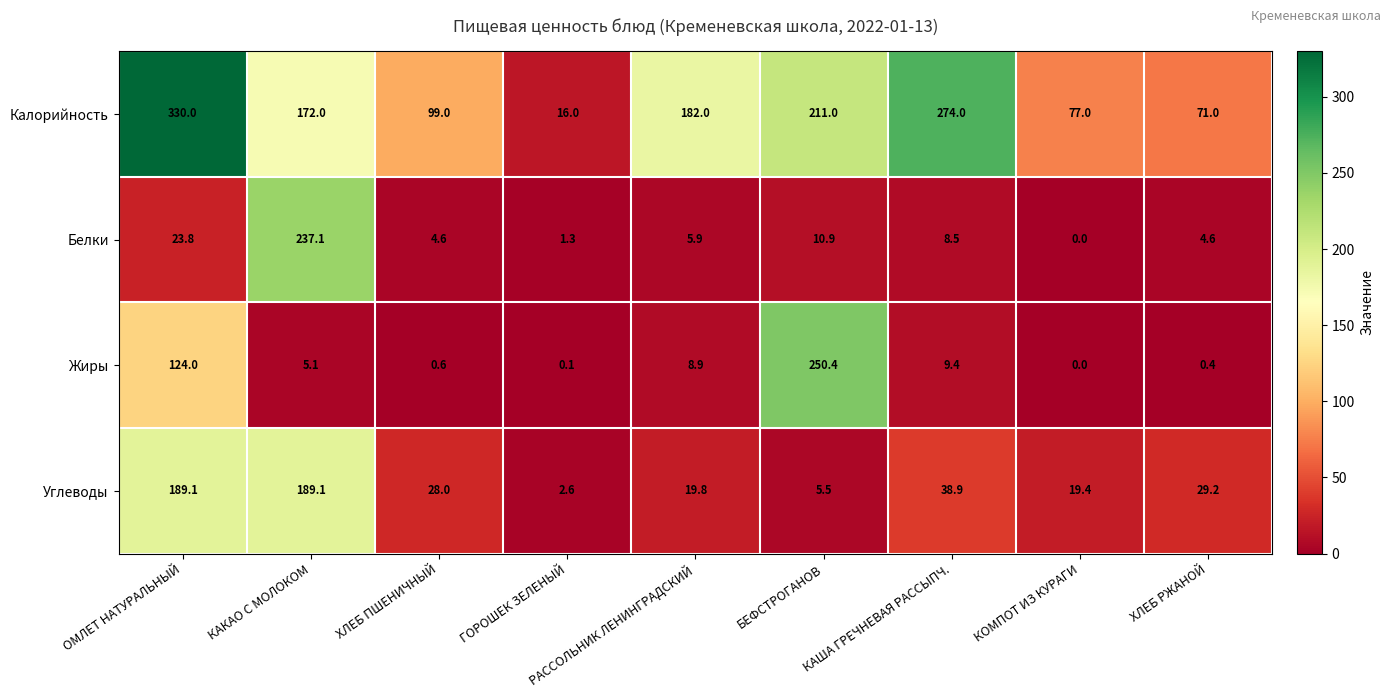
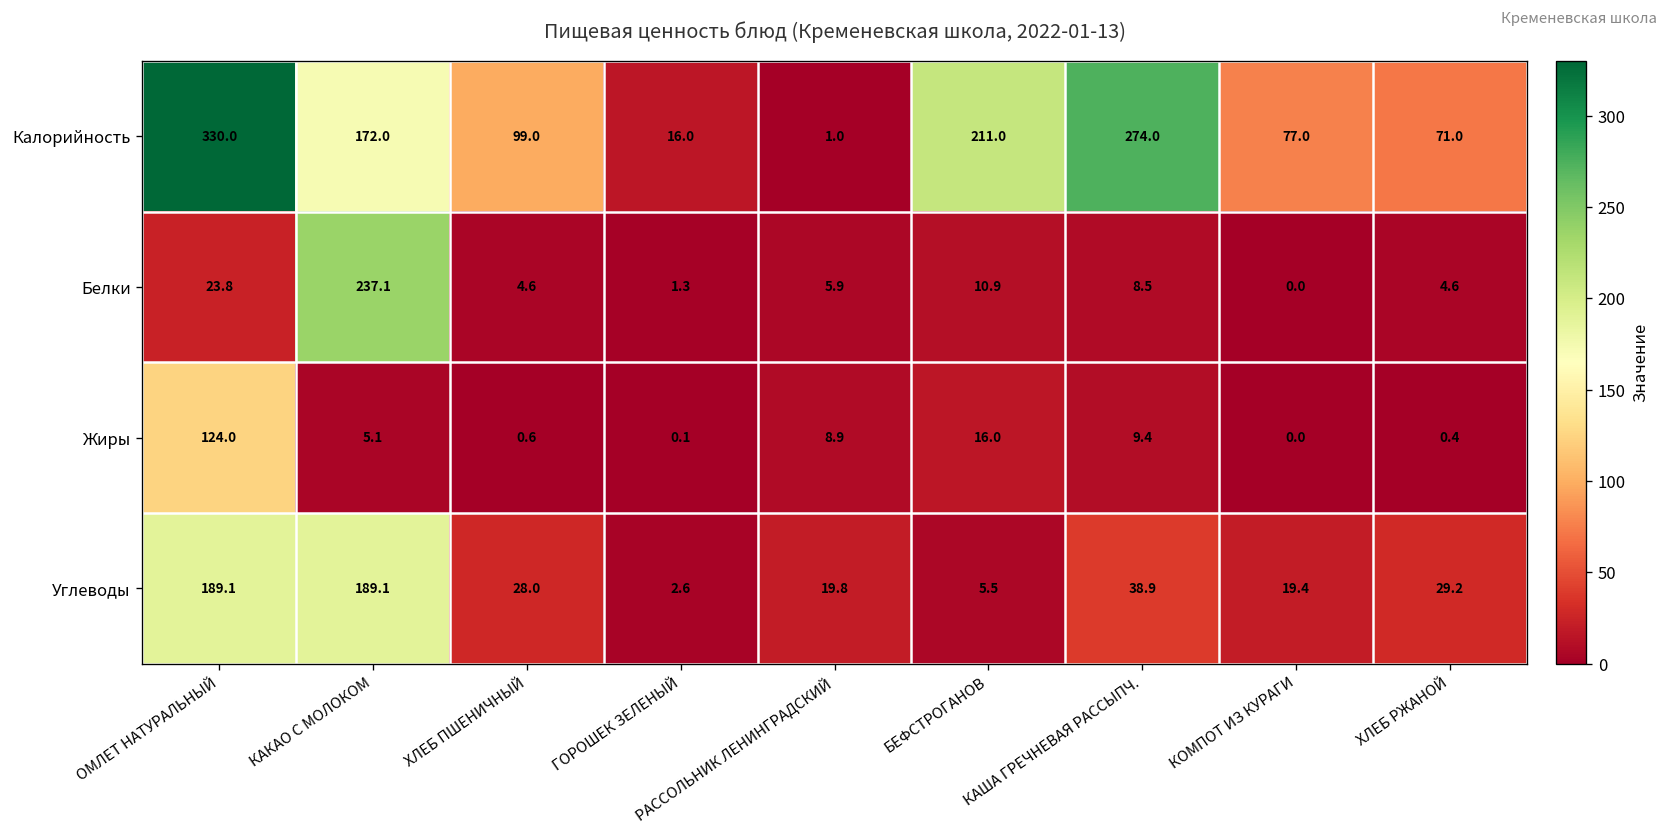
  {
    "Калорийность": {
      "ОМЛЕТ НАТУРАЛЬНЫЙ": 330.0,
      "КАКАО С МОЛОКОМ": 172.0,
      "ХЛЕБ ПШЕНИЧНЫЙ": 99.0,
      "ГОРОШЕК ЗЕЛЕНЫЙ": 16.0,
-     "РАССОЛЬНИК ЛЕНИНГРАДСКИЙ": 182.0,
+     "РАССОЛЬНИК ЛЕНИНГРАДСКИЙ": 1.0,
      "БЕФСТРОГАНОВ": 211.0,
      "КАША ГРЕЧНЕВАЯ РАССЫПЧ.": 274.0,
      "КОМПОТ ИЗ КУРАГИ": 77.0,
      "ХЛЕБ РЖАНОЙ": 71.0
    },
    "Белки": {
      "ОМЛЕТ НАТУРАЛЬНЫЙ": 23.8,
      "КАКАО С МОЛОКОМ": 237.1,
      "ХЛЕБ ПШЕНИЧНЫЙ": 4.6,
      "ГОРОШЕК ЗЕЛЕНЫЙ": 1.3,
      "РАССОЛЬНИК ЛЕНИНГРАДСКИЙ": 5.9,
      "БЕФСТРОГАНОВ": 10.9,
      "КАША ГРЕЧНЕВАЯ РАССЫПЧ.": 8.5,
      "КОМПОТ ИЗ КУРАГИ": 0.0,
      "ХЛЕБ РЖАНОЙ": 4.6
    },
    "Жиры": {
      "ОМЛЕТ НАТУРАЛЬНЫЙ": 124.0,
      "КАКАО С МОЛОКОМ": 5.1,
      "ХЛЕБ ПШЕНИЧНЫЙ": 0.6,
      "ГОРОШЕК ЗЕЛЕНЫЙ": 0.1,
      "РАССОЛЬНИК ЛЕНИНГРАДСКИЙ": 8.9,
-     "БЕФСТРОГАНОВ": 250.4,
+     "БЕФСТРОГАНОВ": 16.0,
      "КАША ГРЕЧНЕВАЯ РАССЫПЧ.": 9.4,
      "КОМПОТ ИЗ КУРАГИ": 0.0,
      "ХЛЕБ РЖАНОЙ": 0.4
    },
    "Углеводы": {
      "ОМЛЕТ НАТУРАЛЬНЫЙ": 189.1,
      "КАКАО С МОЛОКОМ": 189.1,
      "ХЛЕБ ПШЕНИЧНЫЙ": 28.0,
      "ГОРОШЕК ЗЕЛЕНЫЙ": 2.6,
      "РАССОЛЬНИК ЛЕНИНГРАДСКИЙ": 19.8,
      "БЕФСТРОГАНОВ": 5.5,
      "КАША ГРЕЧНЕВАЯ РАССЫПЧ.": 38.9,
      "КОМПОТ ИЗ КУРАГИ": 19.4,
      "ХЛЕБ РЖАНОЙ": 29.2
    }
  }
